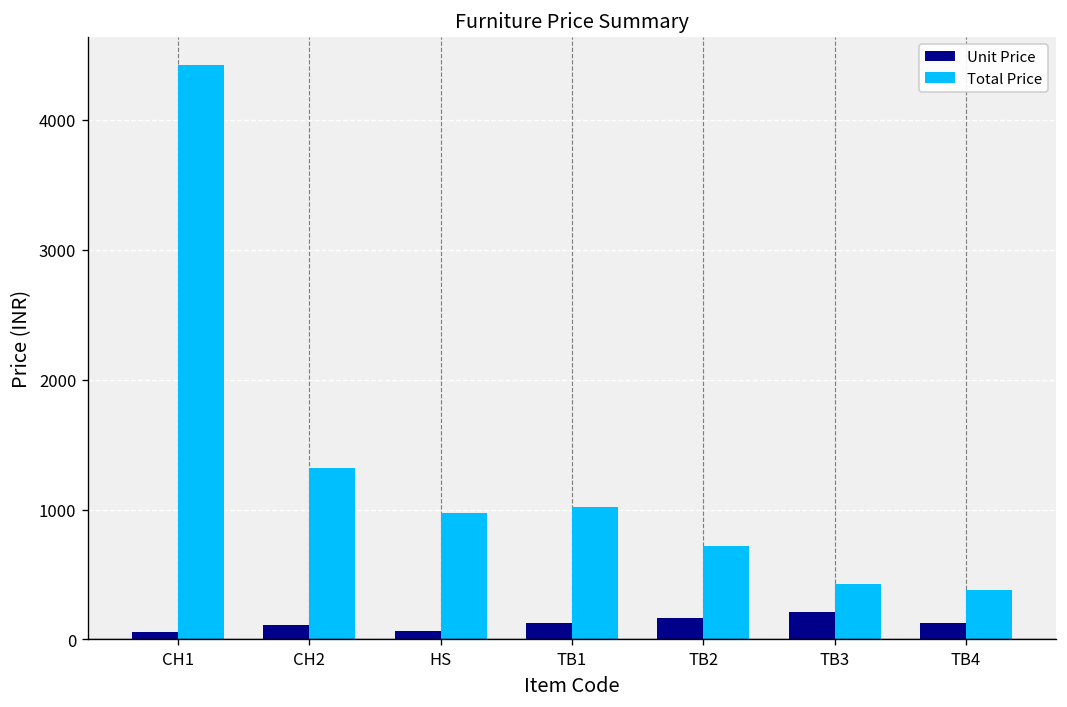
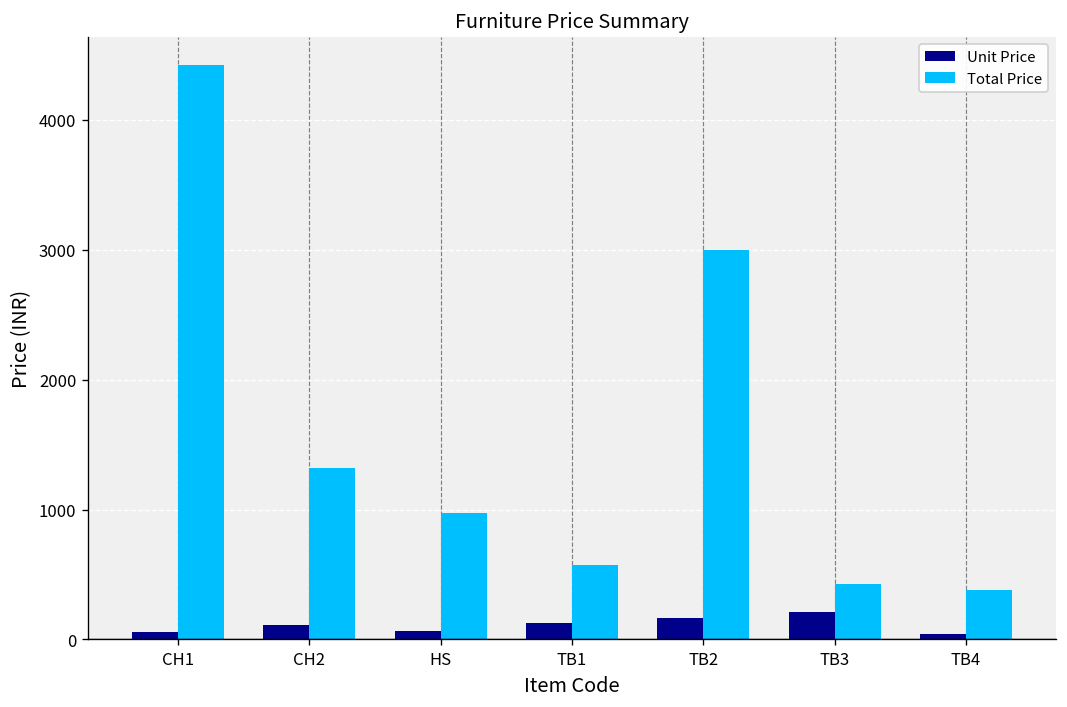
  {
    "Unit Price": {
      "CH1": 50,
      "CH2": 110,
      "HS": 70,
      "TB1": 130,
      "TB2": 170,
      "TB3": 210,
-     "TB4": 130
+     "TB4": 40
    },
    "Total Price": {
      "CH1": 4420,
      "CH2": 1320,
      "HS": 980,
-     "TB1": 1020,
-     "TB2": 720,
+     "TB1": 570,
+     "TB2": 3000,
      "TB3": 430,
      "TB4": 380
    }
  }
